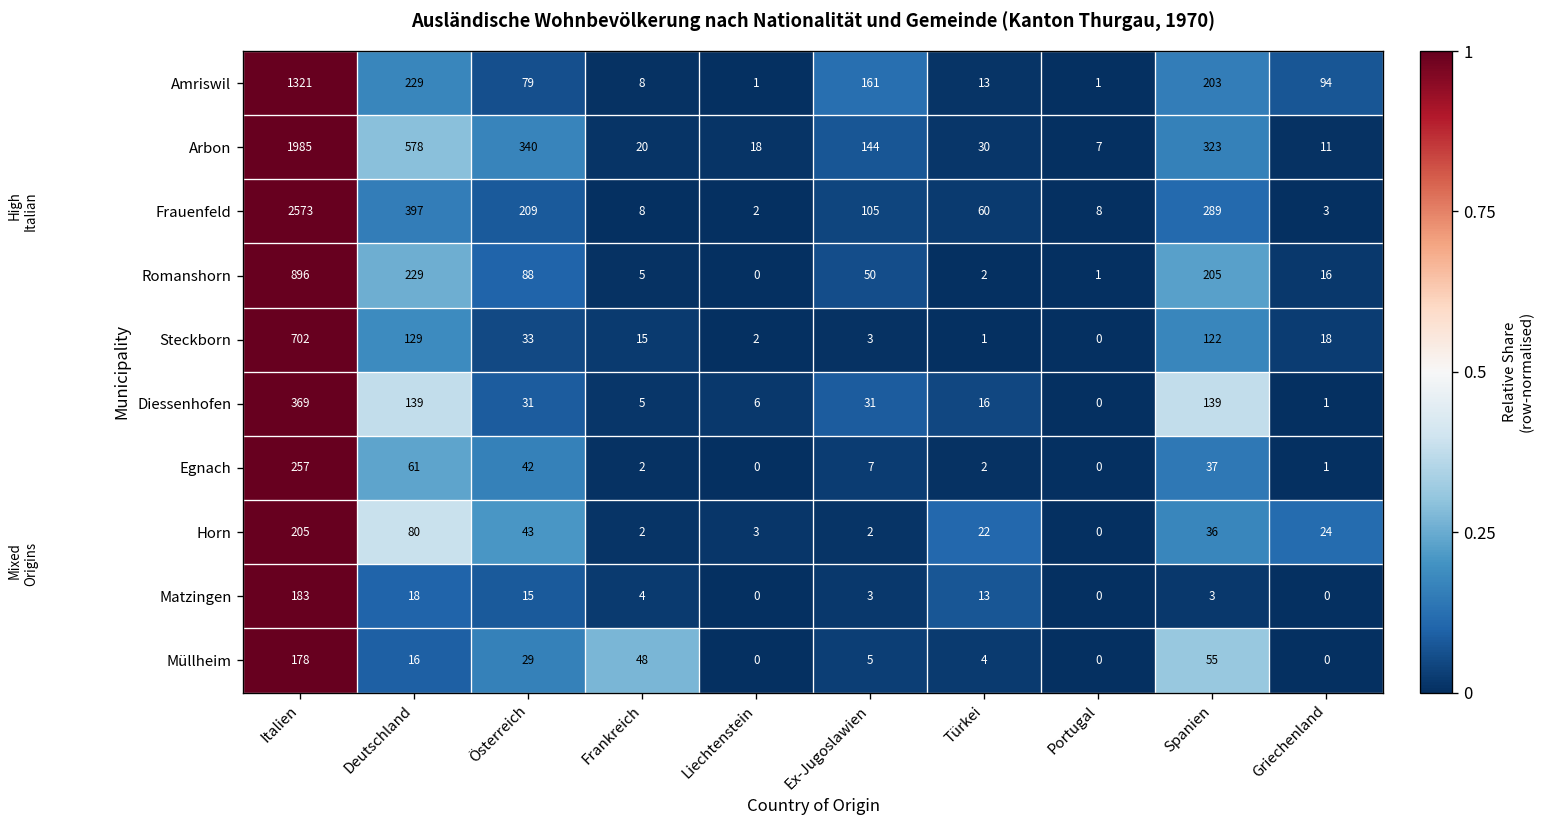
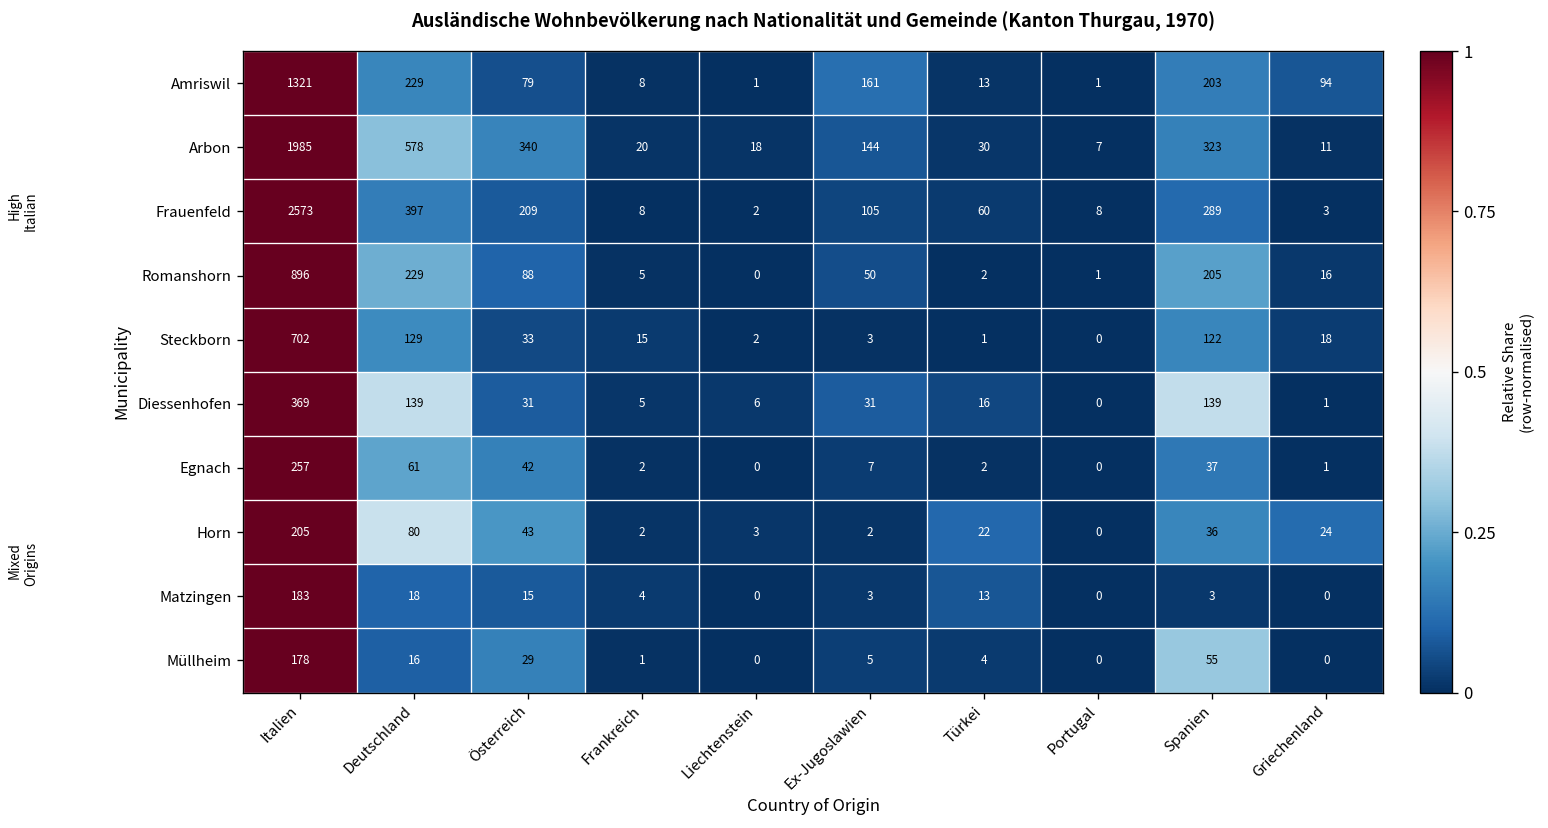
  {
    "Amriswil": {
      "Italien": 1321,
      "Deutschland": 229,
      "Österreich": 79,
      "Frankreich": 8,
      "Liechtenstein": 1,
      "Ex-Jugoslawien": 161,
      "Türkei": 13,
      "Portugal": 1,
      "Spanien": 203,
      "Griechenland": 94
    },
    "Arbon": {
      "Italien": 1985,
      "Deutschland": 578,
      "Österreich": 340,
      "Frankreich": 20,
      "Liechtenstein": 18,
      "Ex-Jugoslawien": 144,
      "Türkei": 30,
      "Portugal": 7,
      "Spanien": 323,
      "Griechenland": 11
    },
    "Frauenfeld": {
      "Italien": 2573,
      "Deutschland": 397,
      "Österreich": 209,
      "Frankreich": 8,
      "Liechtenstein": 2,
      "Ex-Jugoslawien": 105,
      "Türkei": 60,
      "Portugal": 8,
      "Spanien": 289,
      "Griechenland": 3
    },
    "Romanshorn": {
      "Italien": 896,
      "Deutschland": 229,
      "Österreich": 88,
      "Frankreich": 5,
      "Liechtenstein": 0,
      "Ex-Jugoslawien": 50,
      "Türkei": 2,
      "Portugal": 1,
      "Spanien": 205,
      "Griechenland": 16
    },
    "Steckborn": {
      "Italien": 702,
      "Deutschland": 129,
      "Österreich": 33,
      "Frankreich": 15,
      "Liechtenstein": 2,
      "Ex-Jugoslawien": 3,
      "Türkei": 1,
      "Portugal": 0,
      "Spanien": 122,
      "Griechenland": 18
    },
    "Diessenhofen": {
      "Italien": 369,
      "Deutschland": 139,
      "Österreich": 31,
      "Frankreich": 5,
      "Liechtenstein": 6,
      "Ex-Jugoslawien": 31,
      "Türkei": 16,
      "Portugal": 0,
      "Spanien": 139,
      "Griechenland": 1
    },
    "Egnach": {
      "Italien": 257,
      "Deutschland": 61,
      "Österreich": 42,
      "Frankreich": 2,
      "Liechtenstein": 0,
      "Ex-Jugoslawien": 7,
      "Türkei": 2,
      "Portugal": 0,
      "Spanien": 37,
      "Griechenland": 1
    },
    "Horn": {
      "Italien": 205,
      "Deutschland": 80,
      "Österreich": 43,
      "Frankreich": 2,
      "Liechtenstein": 3,
      "Ex-Jugoslawien": 2,
      "Türkei": 22,
      "Portugal": 0,
      "Spanien": 36,
      "Griechenland": 24
    },
    "Matzingen": {
      "Italien": 183,
      "Deutschland": 18,
      "Österreich": 15,
      "Frankreich": 4,
      "Liechtenstein": 0,
      "Ex-Jugoslawien": 3,
      "Türkei": 13,
      "Portugal": 0,
      "Spanien": 3,
      "Griechenland": 0
    },
    "Müllheim": {
      "Italien": 178,
      "Deutschland": 16,
      "Österreich": 29,
-     "Frankreich": 48,
+     "Frankreich": 1,
      "Liechtenstein": 0,
      "Ex-Jugoslawien": 5,
      "Türkei": 4,
      "Portugal": 0,
      "Spanien": 55,
      "Griechenland": 0
    }
  }
